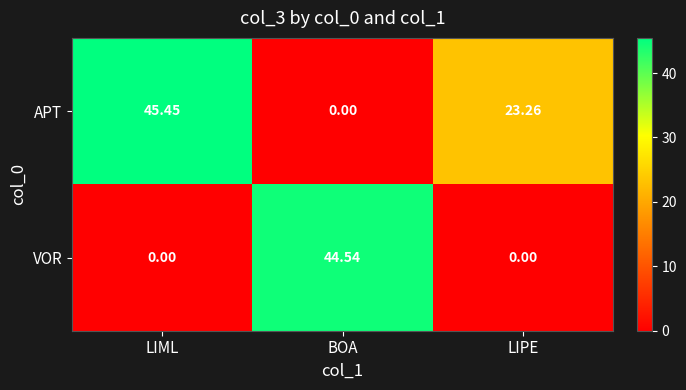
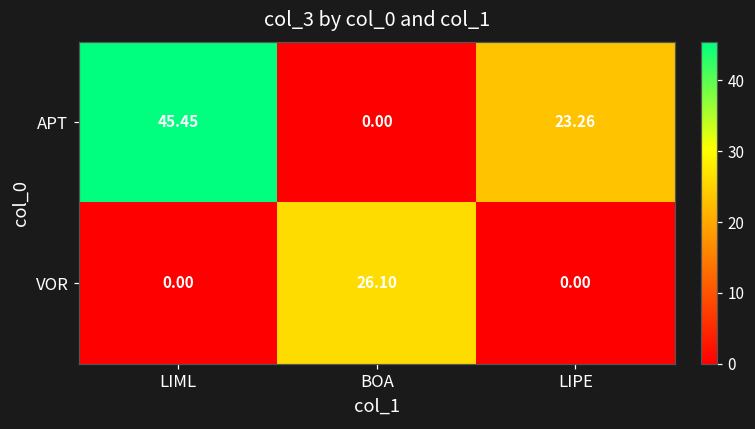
  {
    "APT": {
      "LIML": 45.45,
      "BOA": 0.00,
      "LIPE": 23.26
    },
    "VOR": {
      "LIML": 0.00,
-     "BOA": 44.54,
+     "BOA": 26.10,
      "LIPE": 0.00
    }
  }
